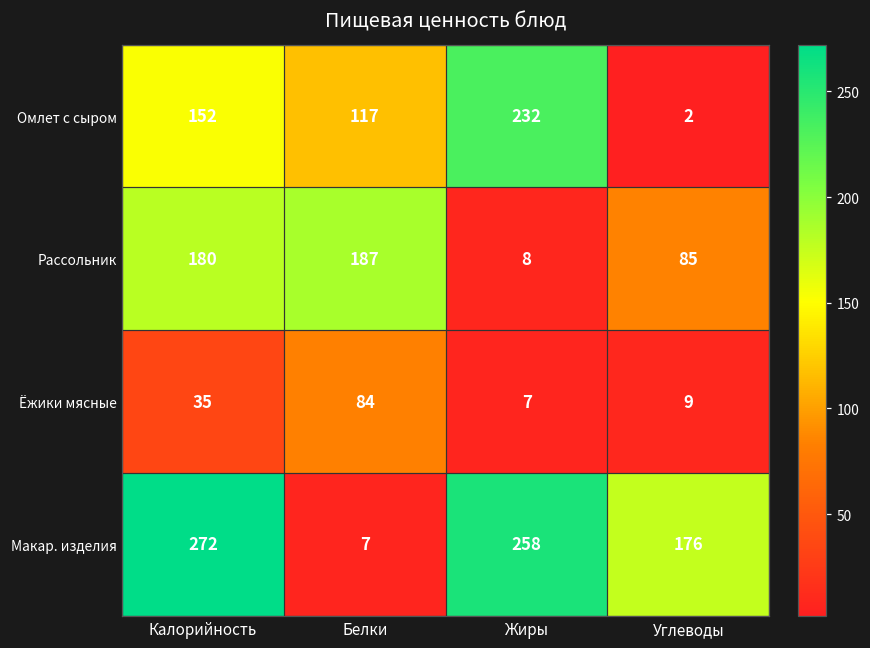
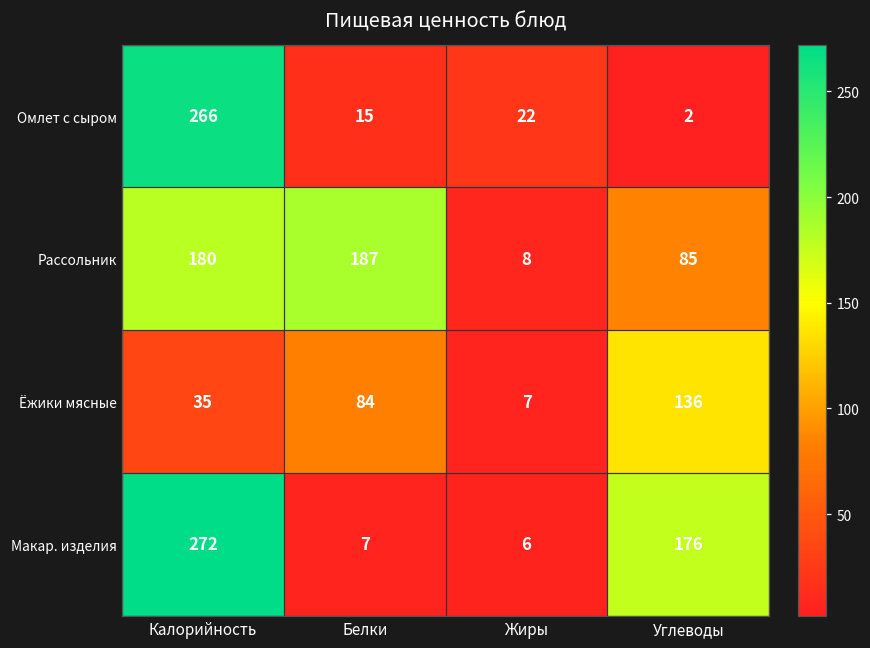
  {
    "Омлет с сыром": {
-     "Калорийность": 152,
-     "Белки": 117,
-     "Жиры": 232,
+     "Калорийность": 266,
+     "Белки": 15,
+     "Жиры": 22,
      "Углеводы": 2
    },
    "Рассольник": {
      "Калорийность": 180,
      "Белки": 187,
      "Жиры": 8,
      "Углеводы": 85
    },
    "Ёжики мясные": {
      "Калорийность": 35,
      "Белки": 84,
      "Жиры": 7,
-     "Углеводы": 9
+     "Углеводы": 136
    },
    "Макар. изделия": {
      "Калорийность": 272,
      "Белки": 7,
-     "Жиры": 258,
+     "Жиры": 6,
      "Углеводы": 176
    }
  }
